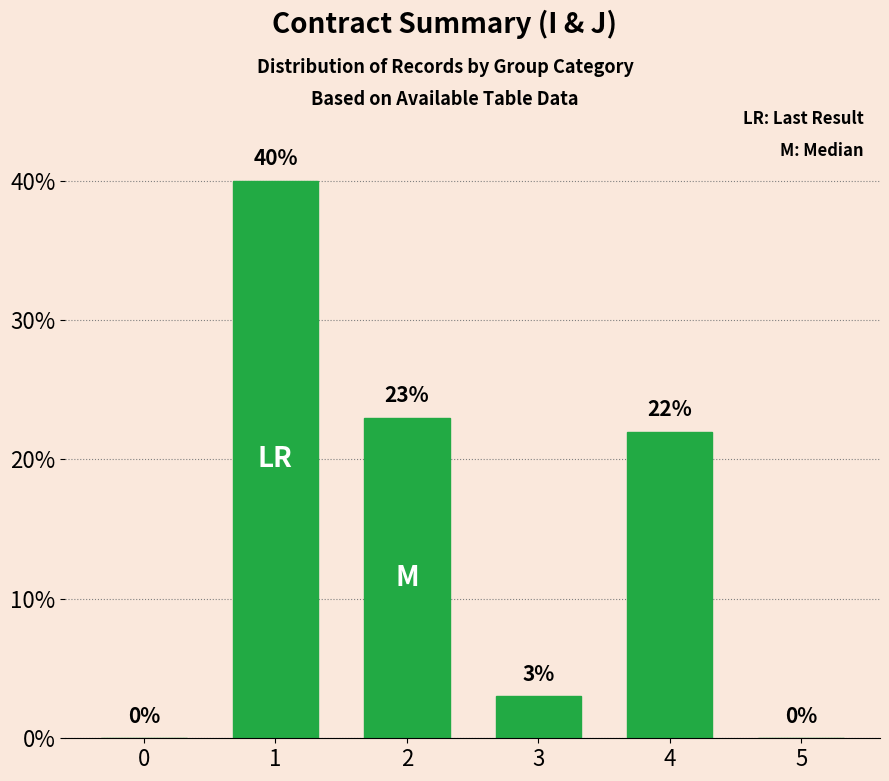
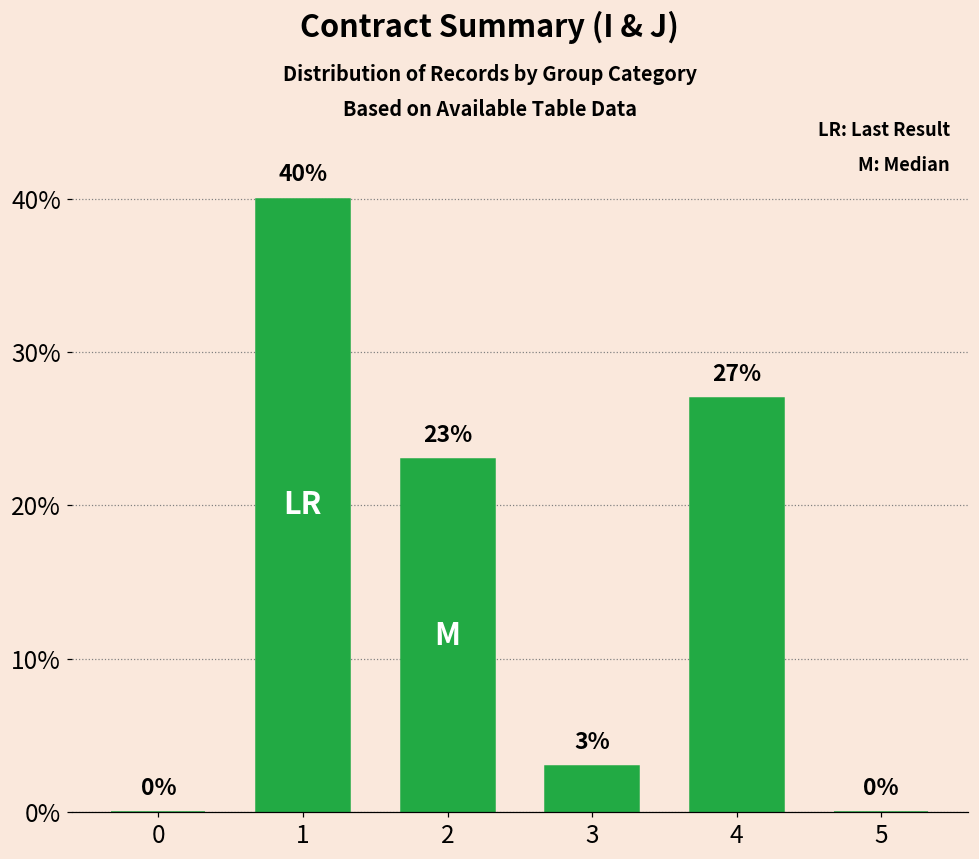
  {
    "0": "0%",
    "1": "40%",
    "2": "23%",
    "3": "3%",
-   "4": "22%",
+   "4": "27%",
    "5": "0%"
  }
